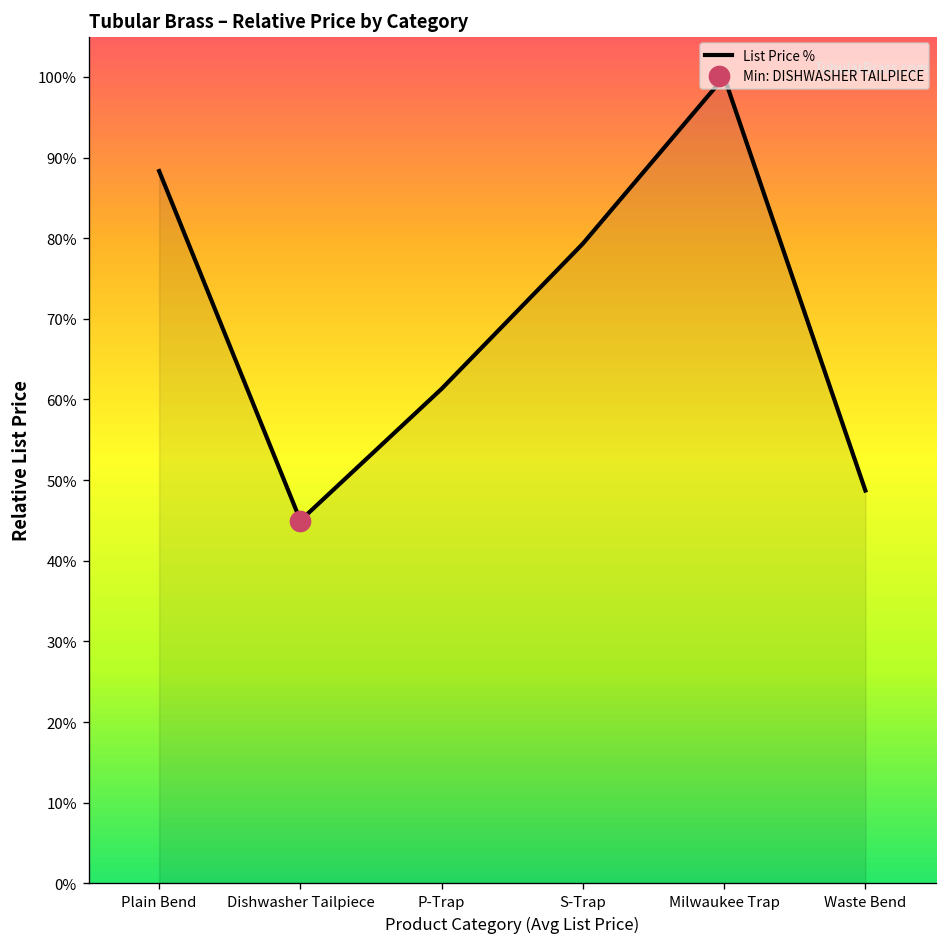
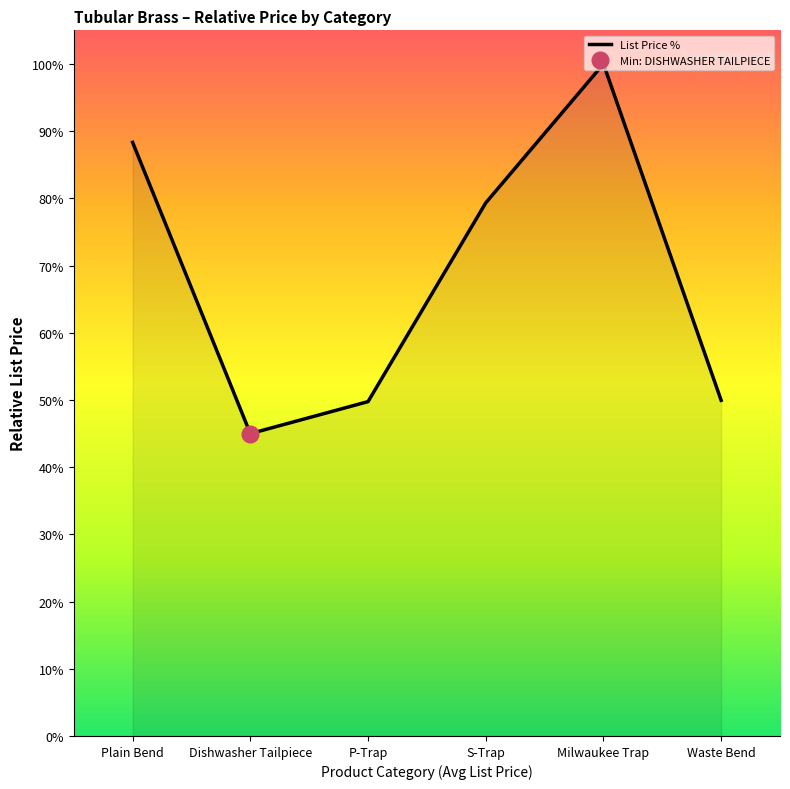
  {
    "List Price %": {
      "Plain Bend": "88%",
-     "P-Trap": "61%",
+     "P-Trap": "50%",
      "S-Trap": "79%",
-     "Waste Bend": "49%"
+     "Waste Bend": "50%"
    }
  }
